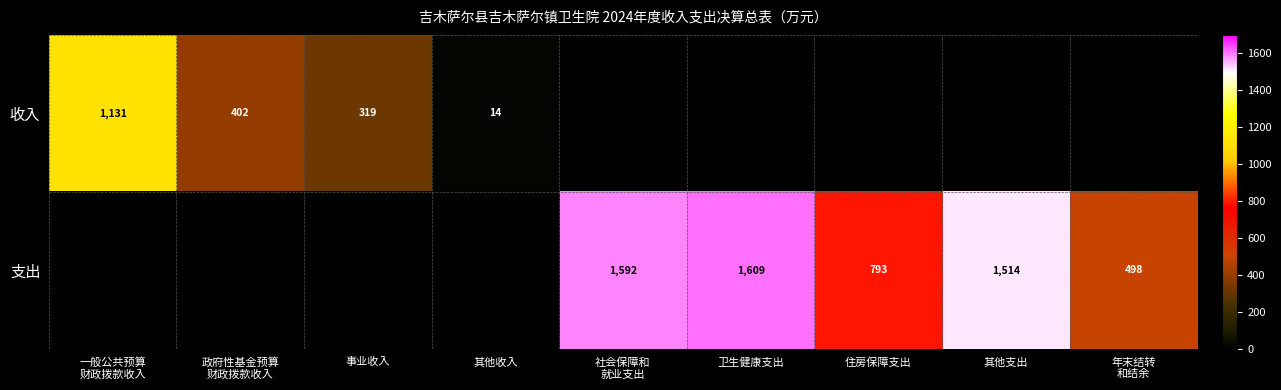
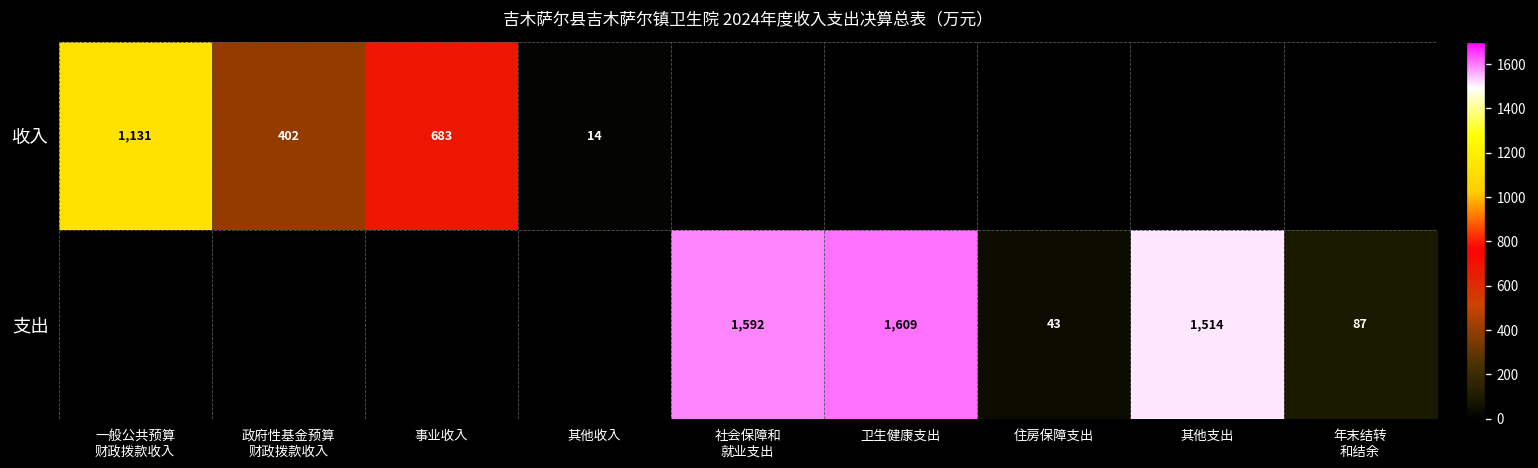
  {
    "收入": {
      "一般公共预算 财政拨款收入": "1,131",
      "政府性基金预算 财政拨款收入": "402",
-     "事业收入": "319",
+     "事业收入": "683",
      "其他收入": "14"
    },
    "支出": {
      "社会保障和 就业支出": "1,592",
      "卫生健康支出": "1,609",
-     "住房保障支出": "793",
+     "住房保障支出": "43",
      "其他支出": "1,514",
-     "年末结转 和结余": "498"
+     "年末结转 和结余": "87"
    }
  }
